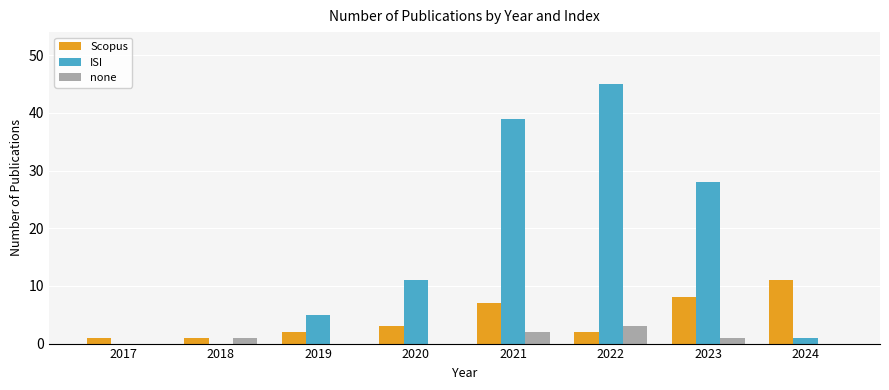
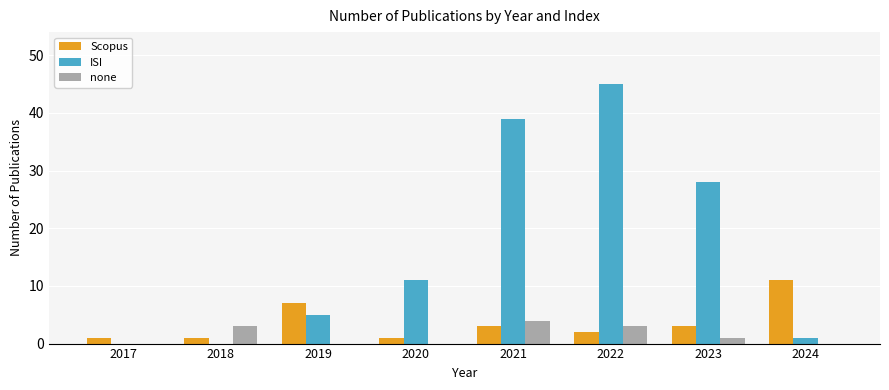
  {
    "Scopus": {
      "2017": 1,
      "2018": 1,
-     "2019": 2,
-     "2020": 3,
-     "2021": 7,
+     "2019": 7,
+     "2020": 1,
+     "2021": 3,
      "2022": 2,
-     "2023": 8,
+     "2023": 3,
      "2024": 11
    },
    "ISI": {
      "2017": 0,
      "2018": 0,
      "2019": 5,
      "2020": 11,
      "2021": 39,
      "2022": 45,
      "2023": 28,
      "2024": 1
    },
    "none": {
      "2017": 0,
-     "2018": 1,
+     "2018": 3,
      "2019": 0,
      "2020": 0,
-     "2021": 2,
+     "2021": 4,
      "2022": 3,
      "2023": 1,
      "2024": 0
    }
  }
